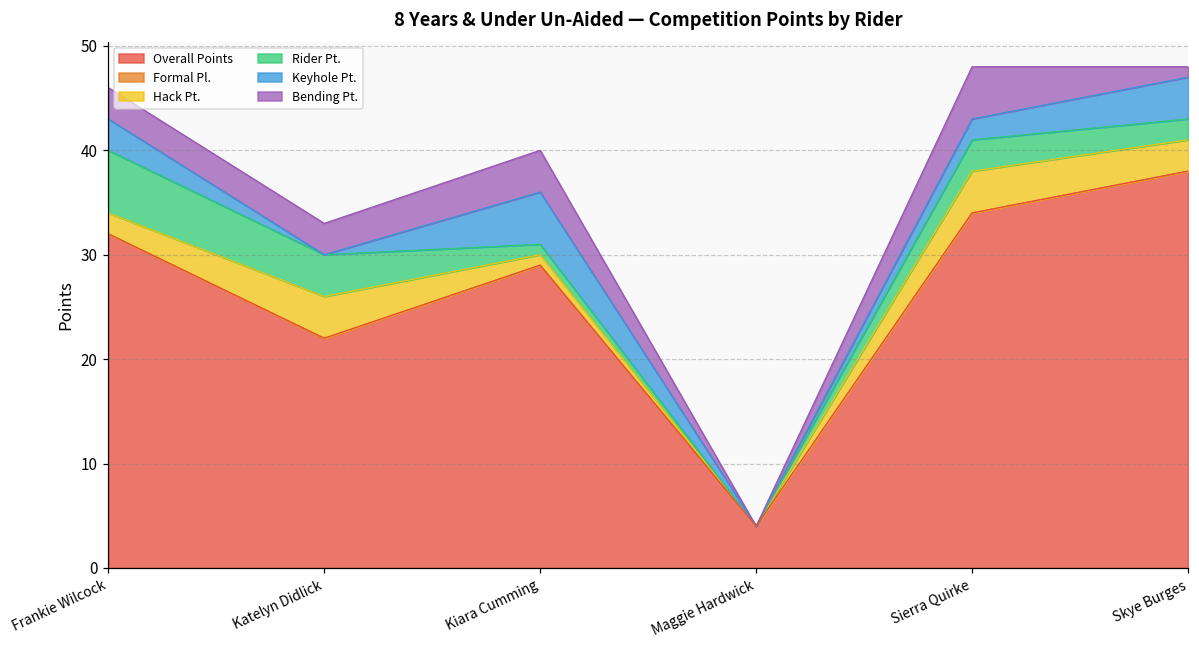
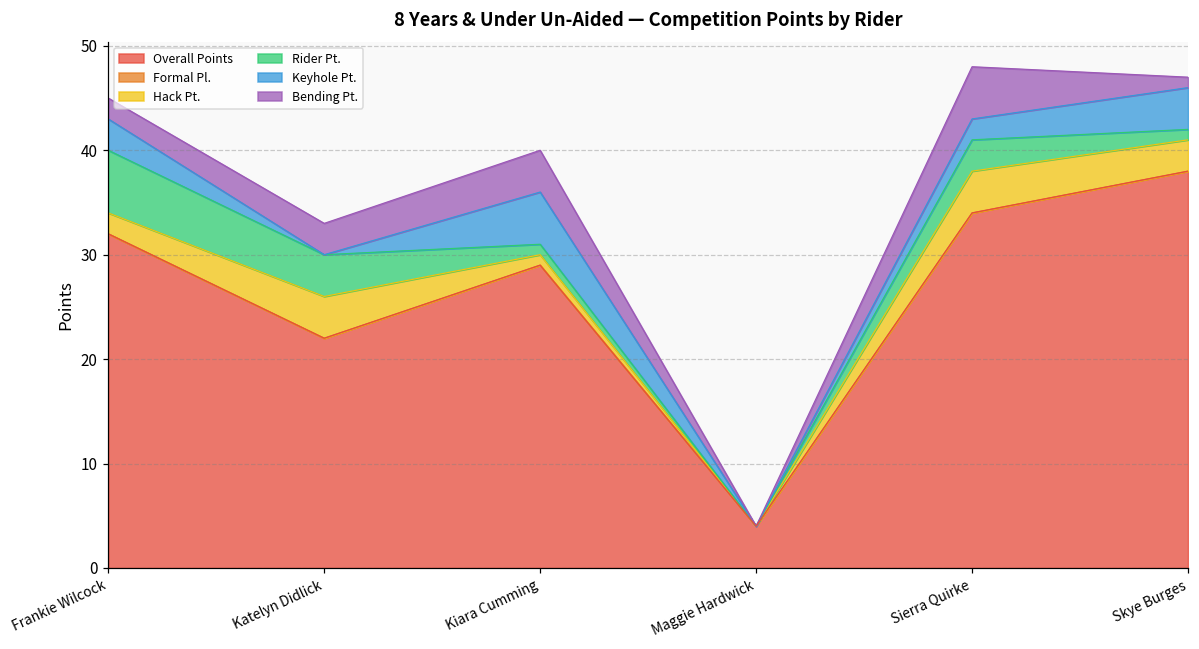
  {
    "Formal Pl.": {
      "Frankie Wilcock": 32,
      "Katelyn Didlick": 22,
      "Kiara Cumming": 29,
      "Sierra Quirke": 34,
      "Skye Burges": 38
    },
    "Hack Pt.": {
      "Frankie Wilcock": 2,
      "Katelyn Didlick": 4,
      "Kiara Cumming": 1,
      "Sierra Quirke": 4,
      "Skye Burges": 3
    },
    "Rider Pt.": {
      "Frankie Wilcock": 6,
      "Kiara Cumming": 1,
      "Sierra Quirke": 3,
-     "Skye Burges": 2
+     "Skye Burges": 1
    },
    "Keyhole Pt.": {
      "Frankie Wilcock": 3,
      "Kiara Cumming": 5,
      "Sierra Quirke": 2,
      "Skye Burges": 4
    },
    "Bending Pt.": {
-     "Frankie Wilcock": 3,
+     "Frankie Wilcock": 2,
      "Katelyn Didlick": 3,
      "Kiara Cumming": 4,
      "Sierra Quirke": 5,
      "Skye Burges": 1
    }
  }
